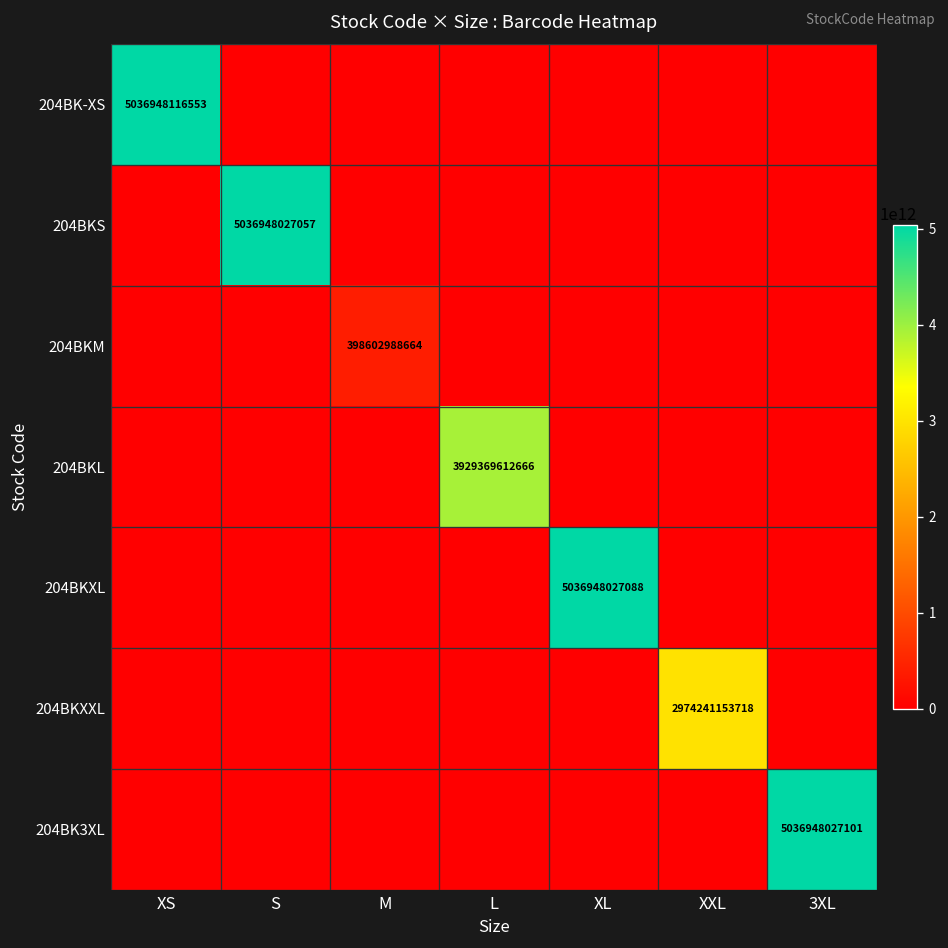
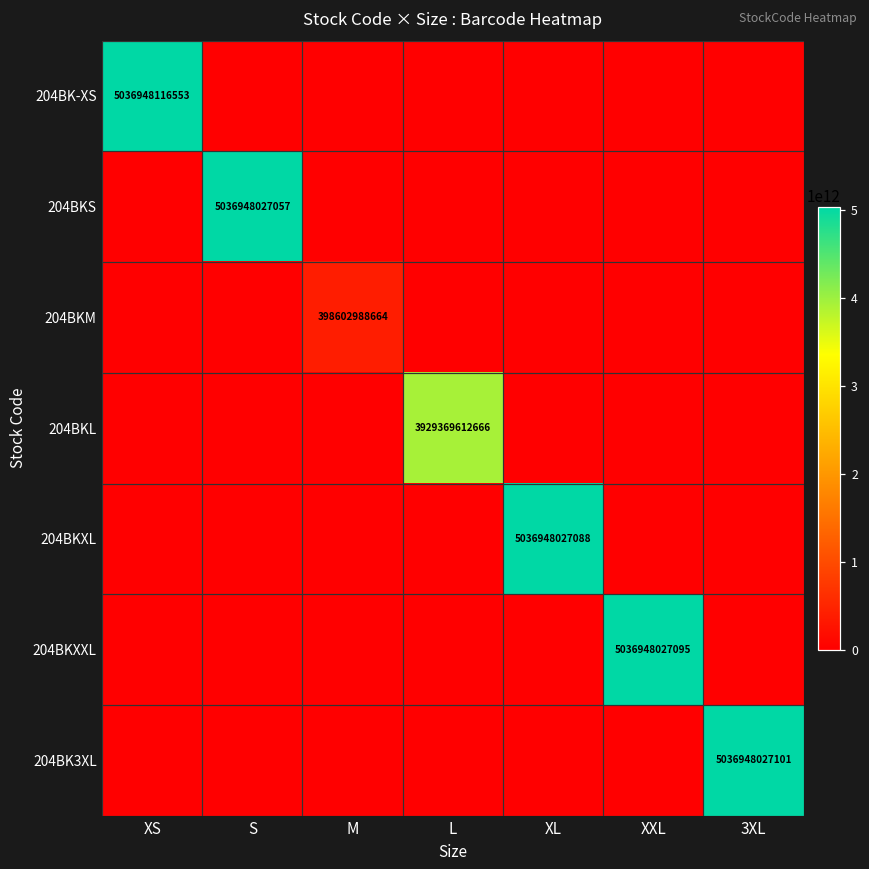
  {
    "204BK-XS": {
      "XS": 5036948116553
    },
    "204BKS": {
      "S": 5036948027057
    },
    "204BKM": {
      "M": 398602988664
    },
    "204BKL": {
      "L": 3929369612666
    },
    "204BKXL": {
      "XL": 5036948027088
    },
    "204BKXXL": {
-     "XXL": 2974241153718
+     "XXL": 5036948027095
    },
    "204BK3XL": {
      "3XL": 5036948027101
    }
  }
